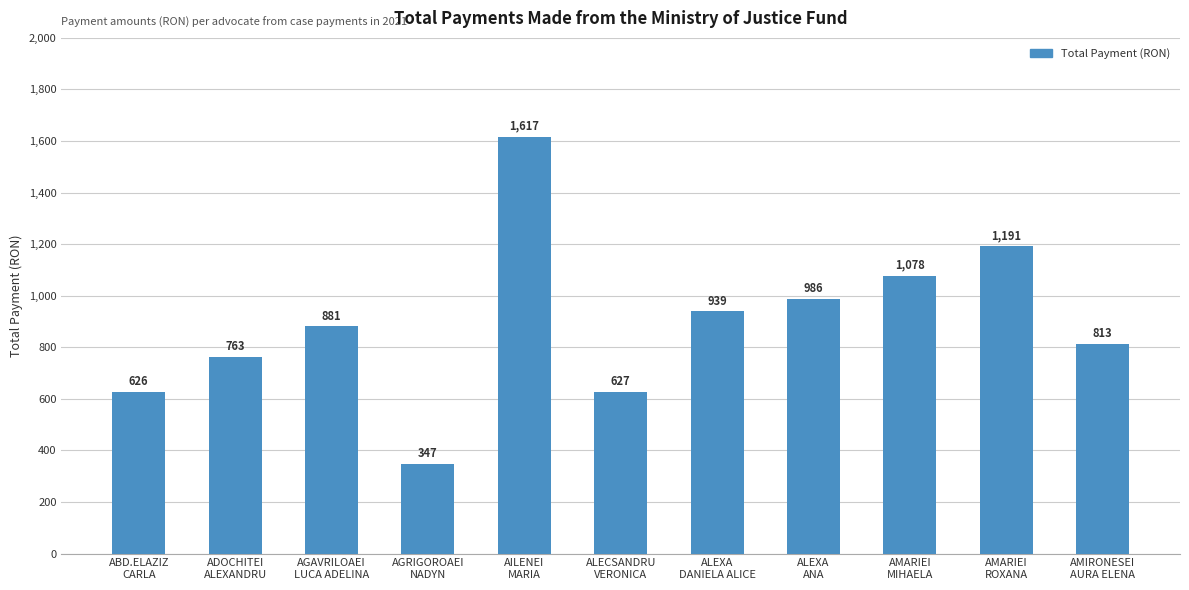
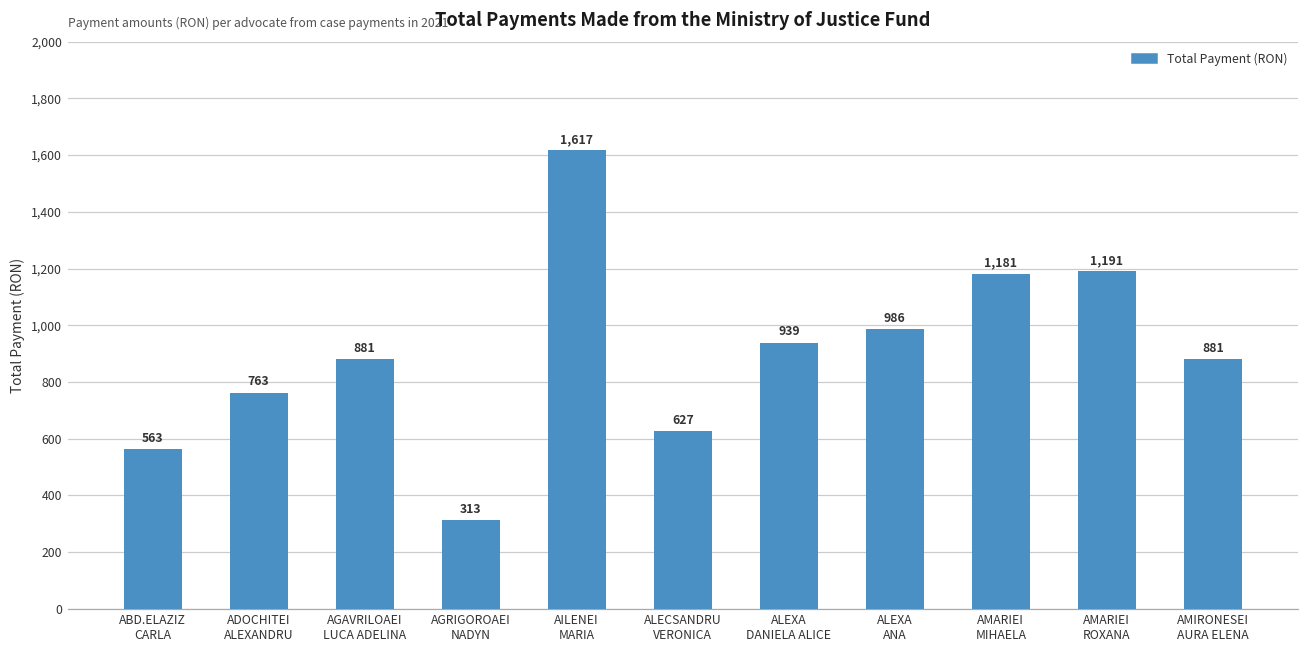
  {
-   "ABD.ELAZIZ CARLA": "626",
+   "ABD.ELAZIZ CARLA": "563",
    "ADOCHITEI ALEXANDRU": "763",
    "AGAVRILOAEI LUCA ADELINA": "881",
-   "AGRIGOROAEI NADYN": "347",
+   "AGRIGOROAEI NADYN": "313",
    "AILENEI MARIA": "1,617",
    "ALECSANDRU VERONICA": "627",
    "ALEXA DANIELA ALICE": "939",
    "ALEXA ANA": "986",
-   "AMARIEI MIHAELA": "1,078",
+   "AMARIEI MIHAELA": "1,181",
    "AMARIEI ROXANA": "1,191",
-   "AMIRONESEI AURA ELENA": "813"
+   "AMIRONESEI AURA ELENA": "881"
  }
